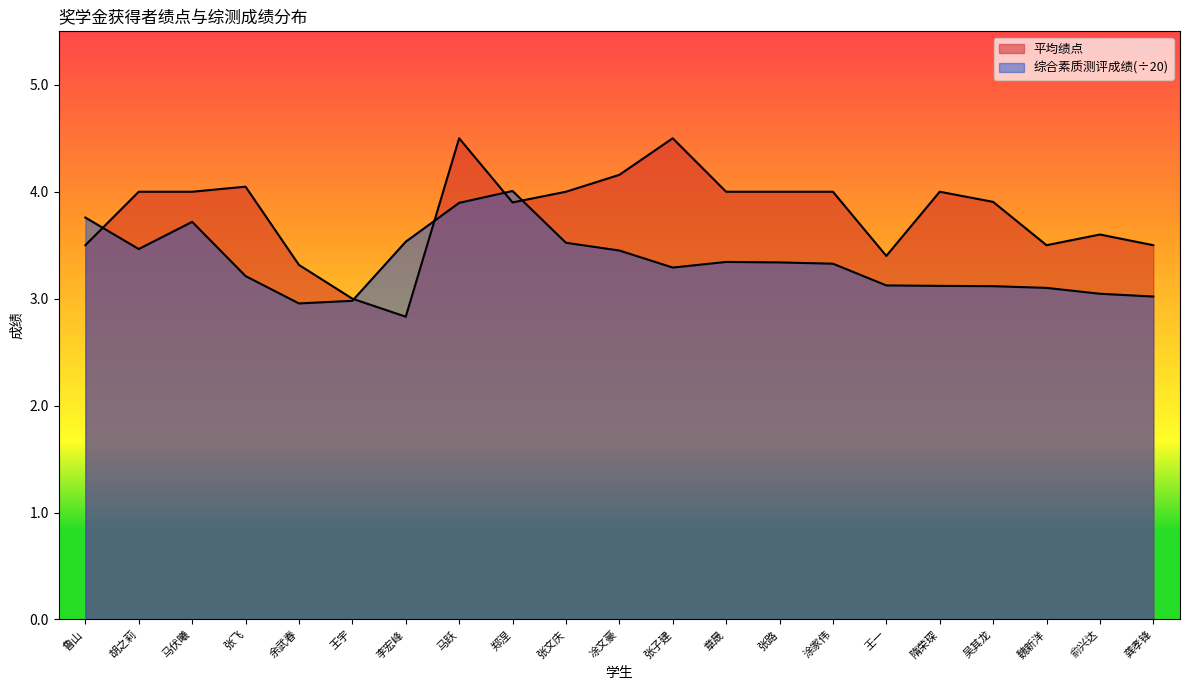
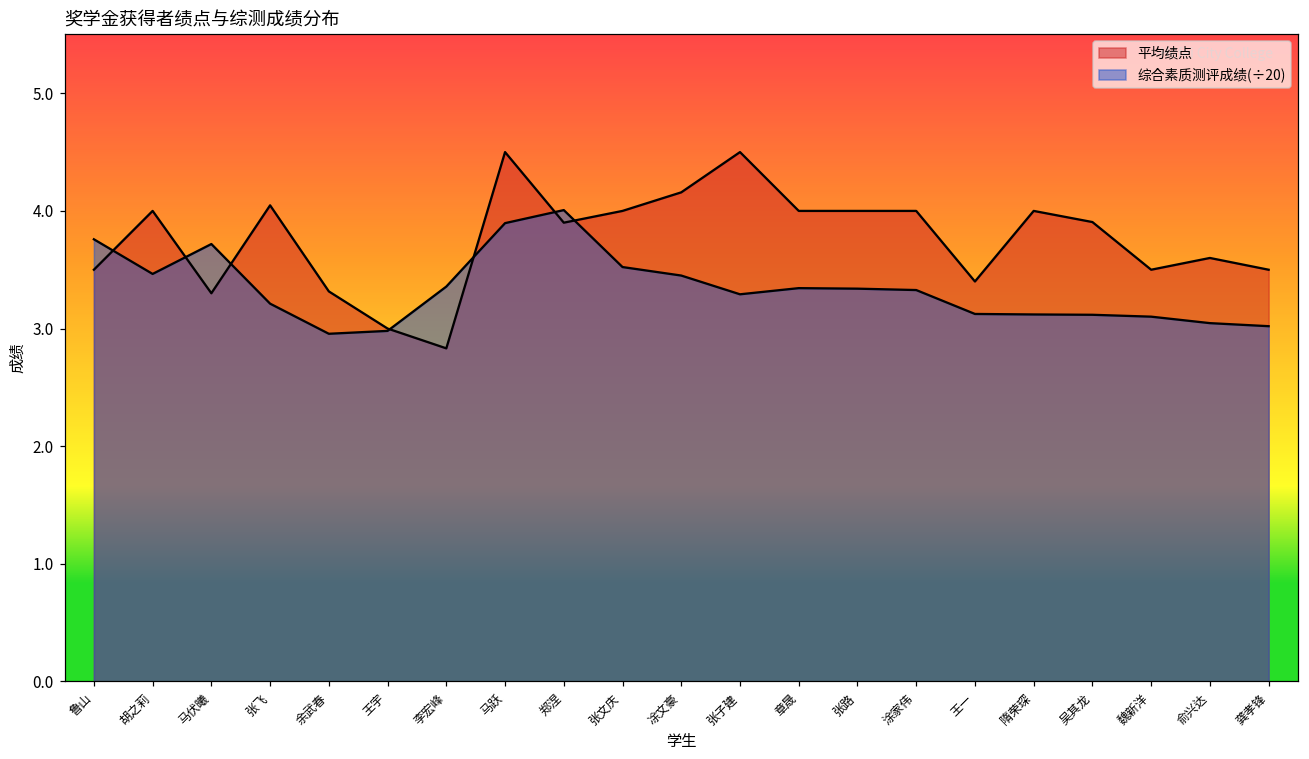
  {
    "平均绩点": {
      "鲁山": 3.5,
      "胡之莉": 4.0,
-     "马伏曦": 4.0,
+     "马伏曦": 3.3,
      "张飞": 4.05,
      "余武春": 3.3,
      "李宏峰": 2.83,
      "马跃": 4.5,
      "郑涅": 3.9,
      "张文庆": 4.0,
      "凃文豪": 4.16,
      "张子建": 4.5,
      "章晟": 4.0,
      "张路": 4.0,
      "涂家伟": 4.0,
      "王一": 3.4,
      "隋荣琛": 4.0,
      "吴其龙": 3.9,
      "魏新洋": 3.5,
      "俞兴达": 3.6,
      "龚孝锋": 3.5
    },
    "综合素质测评成绩(÷20)": {
      "鲁山": 3.76,
      "胡之莉": 3.46,
      "马伏曦": 3.72,
      "张飞": 3.21,
      "余武春": 2.96,
-     "李宏峰": 3.53,
+     "李宏峰": 3.36,
      "马跃": 3.90,
      "郑涅": 4.01,
      "张文庆": 3.52,
      "凃文豪": 3.45,
      "张子建": 3.29,
      "章晟": 3.34,
      "张路": 3.34,
      "涂家伟": 3.33,
      "王一": 3.12,
      "隋荣琛": 3.12,
      "吴其龙": 3.12,
      "魏新洋": 3.10,
      "俞兴达": 3.05,
      "龚孝锋": 3.02
    }
  }
